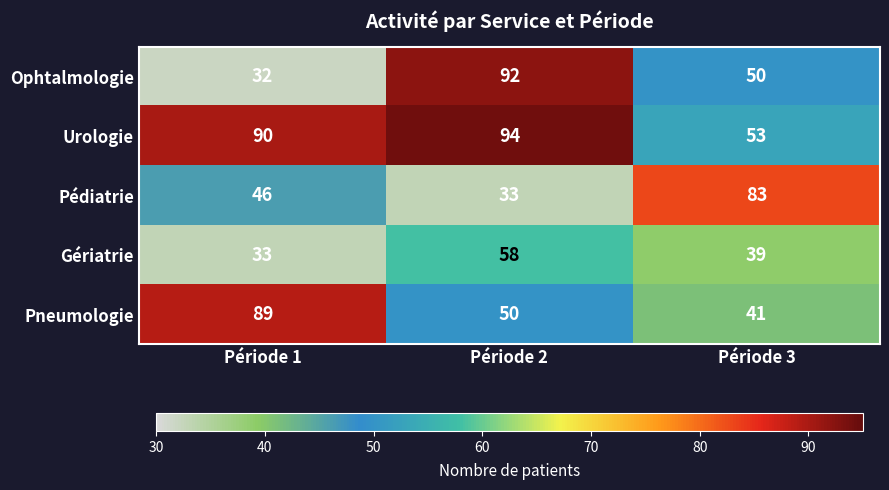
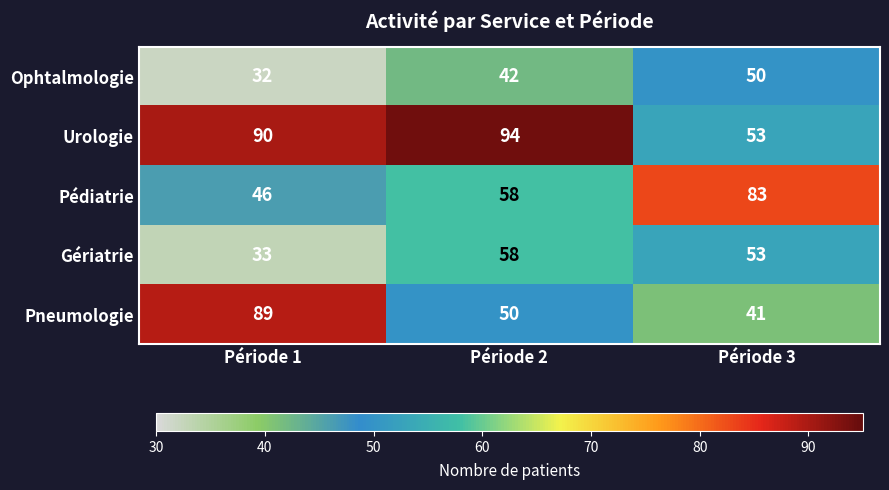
  {
    "Ophtalmologie": {
      "Période 1": 32,
-     "Période 2": 92,
+     "Période 2": 42,
      "Période 3": 50
    },
    "Urologie": {
      "Période 1": 90,
      "Période 2": 94,
      "Période 3": 53
    },
    "Pédiatrie": {
      "Période 1": 46,
-     "Période 2": 33,
+     "Période 2": 58,
      "Période 3": 83
    },
    "Gériatrie": {
      "Période 1": 33,
      "Période 2": 58,
-     "Période 3": 39
+     "Période 3": 53
    },
    "Pneumologie": {
      "Période 1": 89,
      "Période 2": 50,
      "Période 3": 41
    }
  }
